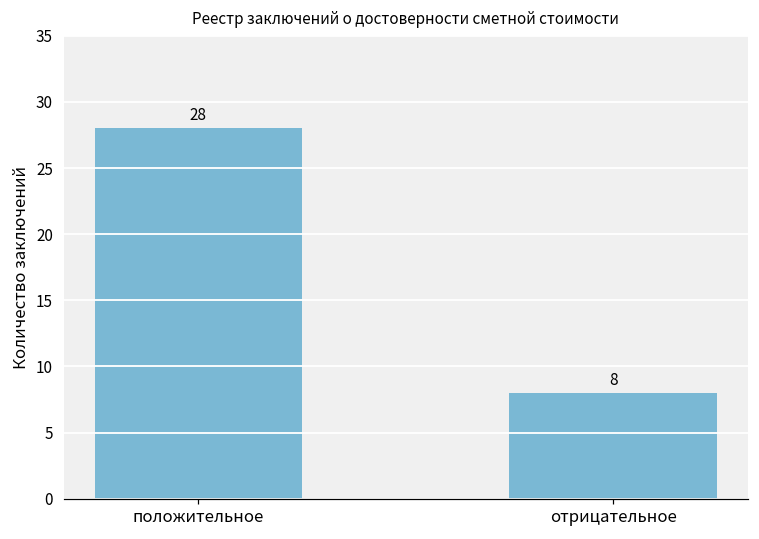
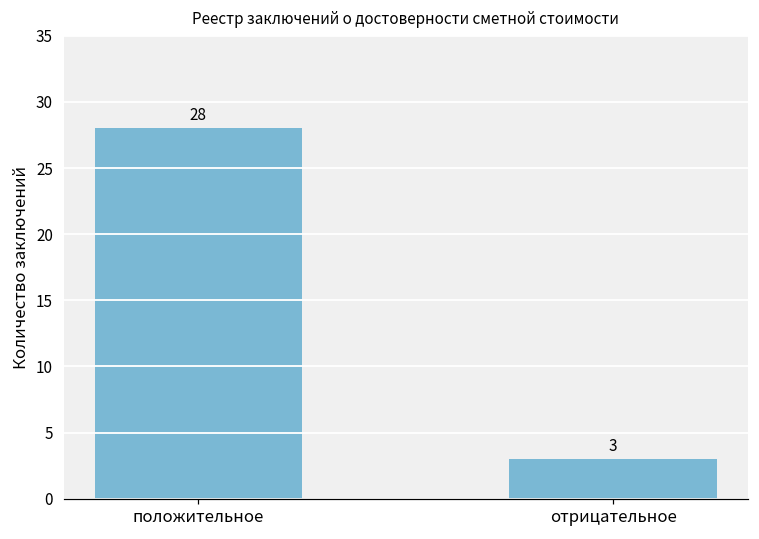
  {
    "положительное": 28,
-   "отрицательное": 8
+   "отрицательное": 3
  }
